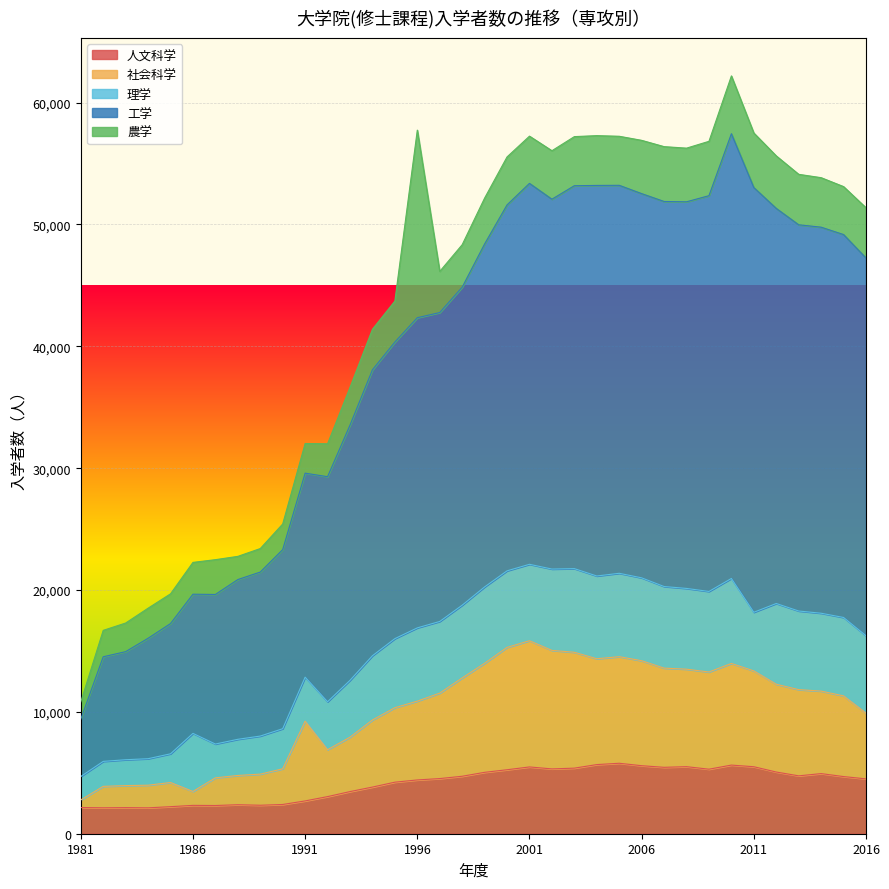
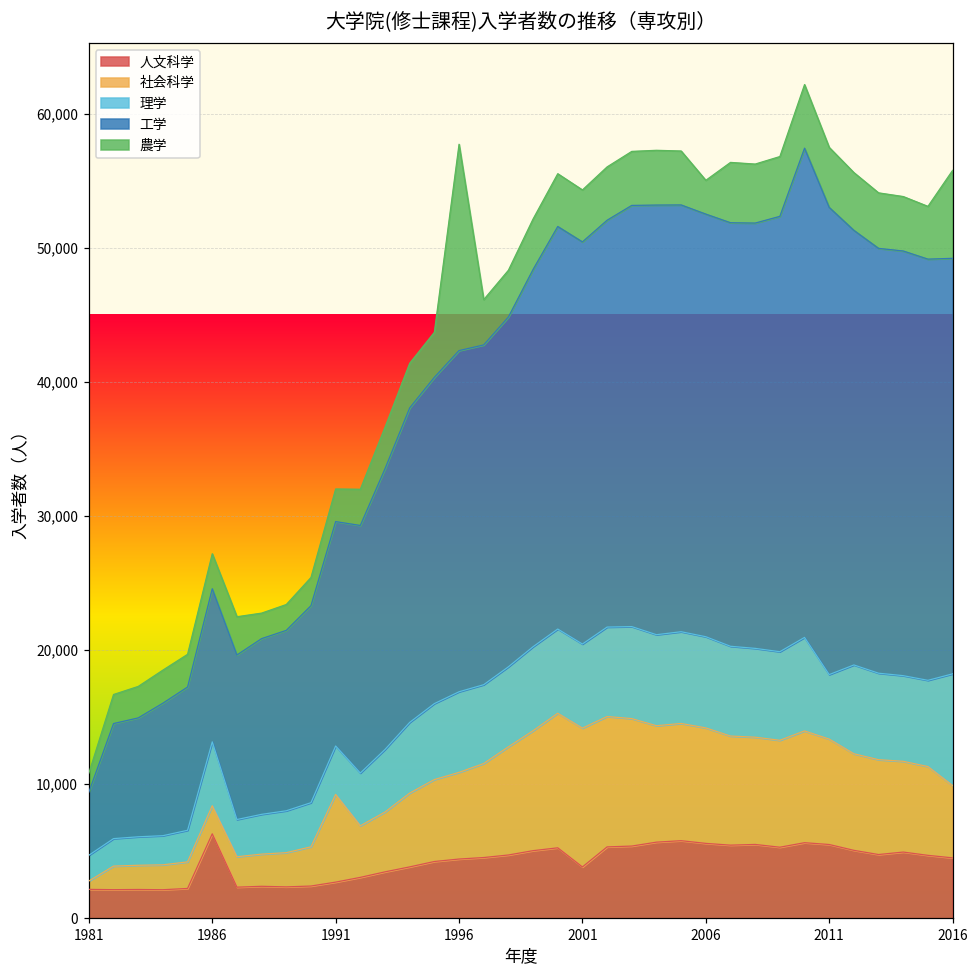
  {
    "人文科学": {
      "1981": "2,200",
-     "1986": "2,300",
+     "1986": "6,300",
      "1991": "2,700",
      "1996": "4,400",
-     "2001": "5,500",
+     "2001": "3,800",
      "2006": "5,600",
      "2011": "5,500",
      "2016": "4,500"
    },
    "社会科学": {
      "1981": "600",
-     "1986": "1,100",
+     "1986": "2,100",
      "1991": "6,500",
      "1996": "6,500",
      "2001": "10,400",
      "2006": "8,600",
      "2011": "7,900",
      "2016": "5,400"
    },
    "理学": {
      "1981": "1,900",
      "1986": "4,800",
      "1991": "3,600",
      "1996": "6,000",
      "2001": "6,300",
      "2006": "6,800",
      "2011": "4,800",
-     "2016": "6,300"
+     "2016": "8,300"
    },
    "工学": {
      "1981": "4,700",
      "1986": "11,400",
      "1991": "16,700",
      "1996": "25,500",
-     "2001": "31,300",
+     "2001": "30,000",
      "2006": "31,500",
      "2011": "34,900",
      "2016": "31,000"
    },
    "農学": {
      "1981": "1,400",
      "1986": "2,600",
      "1991": "2,400",
      "1996": "15,400",
      "2001": "3,900",
-     "2006": "4,400",
+     "2006": "2,500",
      "2011": "4,500",
-     "2016": "4,100"
+     "2016": "6,600"
    }
  }
